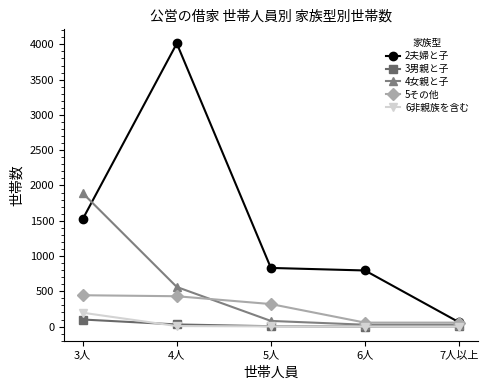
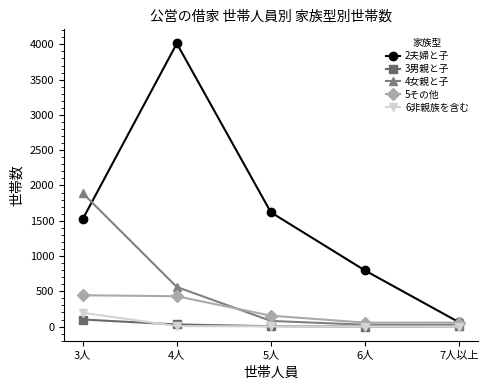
  {
    "2夫婦と子": {
      "3人": 1500,
      "4人": 4000,
-     "5人": 800,
+     "5人": 1600,
      "6人": 800
    },
    "5その他": {
      "3人": 400,
      "4人": 400,
-     "5人": 300
+     "5人": 200
    },
    "6非親族を含む": {
      "3人": 200
    }
  }
